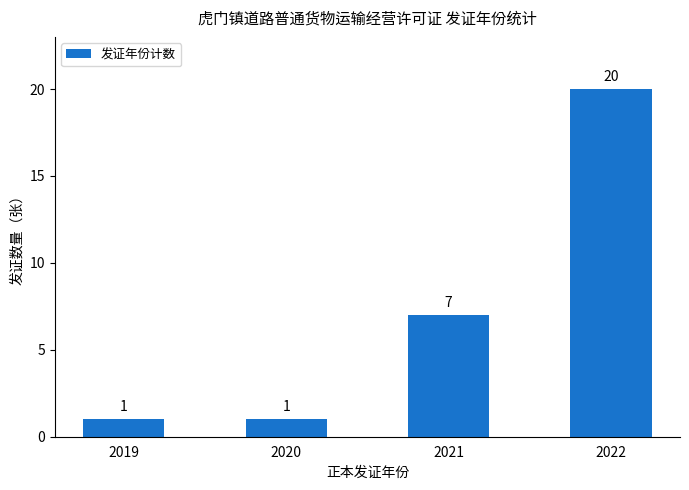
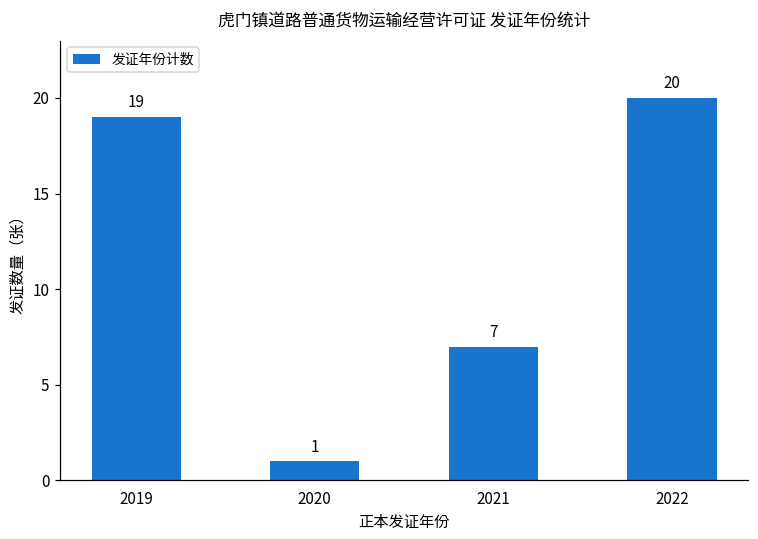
  {
-   "2019": 1,
+   "2019": 19,
    "2020": 1,
    "2021": 7,
    "2022": 20
  }
